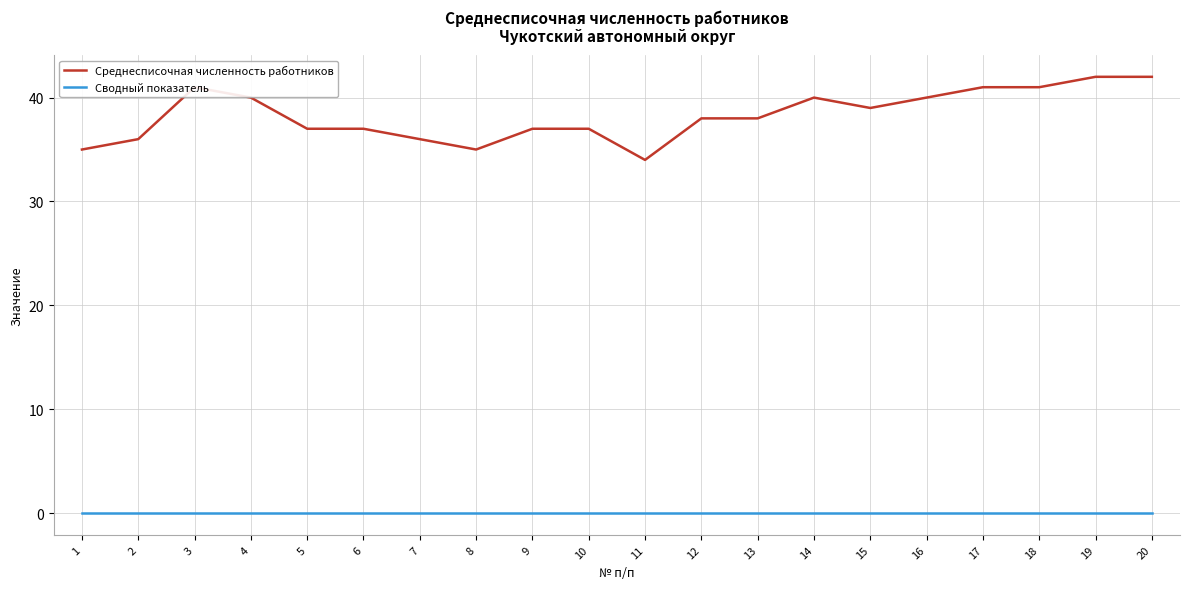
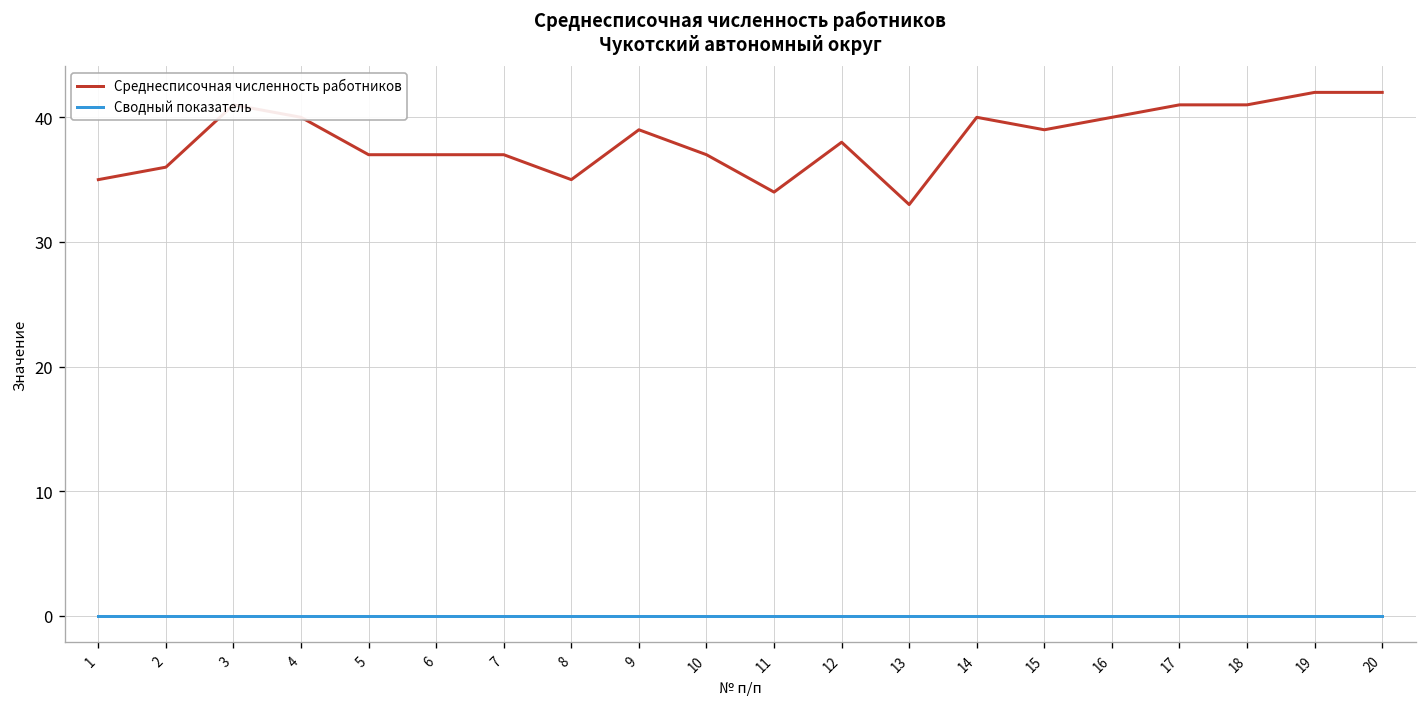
  {
    "Среднесписочная численность работников": {
      "1": 35,
      "2": 36,
      "4": 40,
      "5": 37,
      "6": 37,
-     "7": 36,
+     "7": 37,
      "8": 35,
-     "9": 37,
+     "9": 39,
      "10": 37,
      "11": 34,
      "12": 38,
-     "13": 38,
+     "13": 33,
      "14": 40,
      "15": 39,
      "16": 40,
      "17": 41,
      "18": 41,
      "19": 42,
      "20": 42
    },
    "Сводный показатель": {
      "1": 0,
      "2": 0,
      "3": 0,
      "4": 0,
      "5": 0,
      "6": 0,
      "7": 0,
      "8": 0,
      "9": 0,
      "10": 0,
      "11": 0,
      "12": 0,
      "13": 0,
      "14": 0,
      "15": 0,
      "16": 0,
      "17": 0,
      "18": 0,
      "19": 0,
      "20": 0
    }
  }
